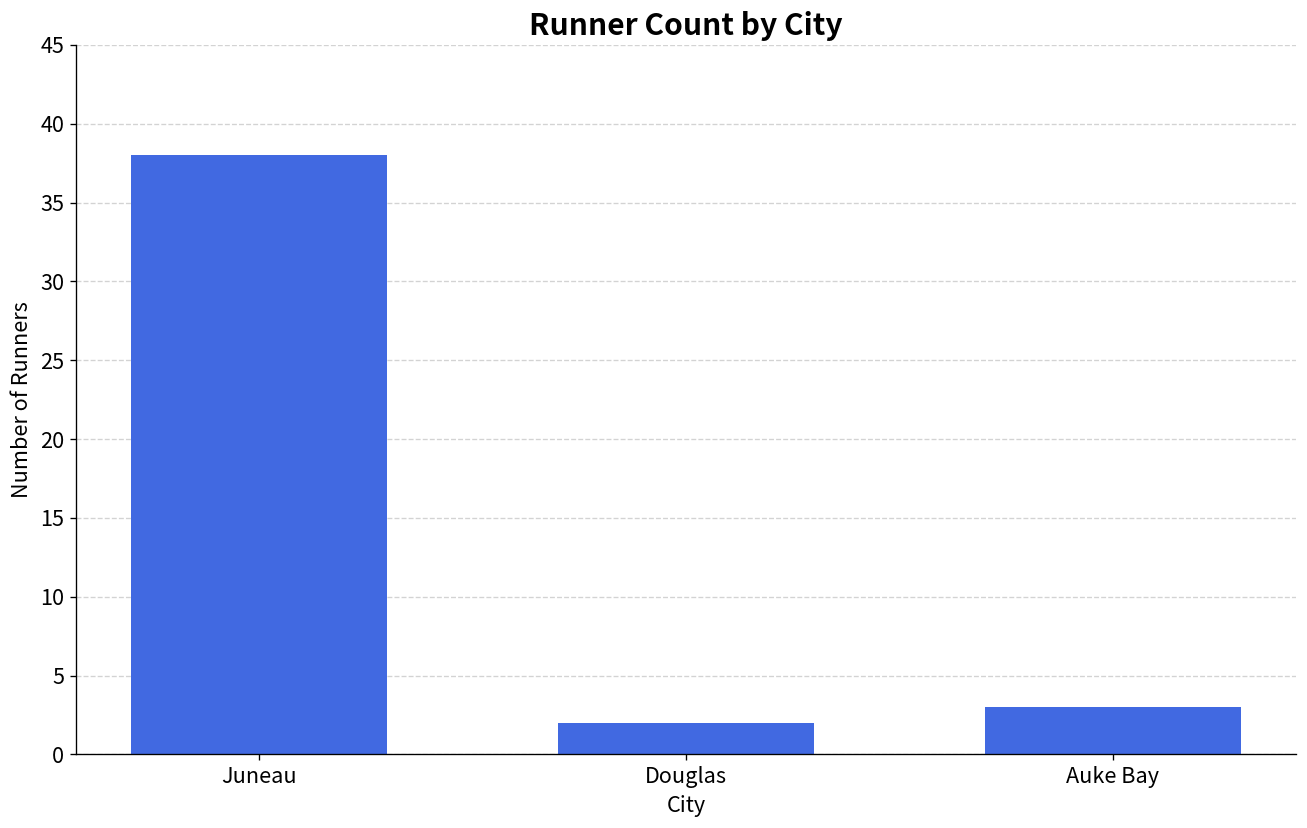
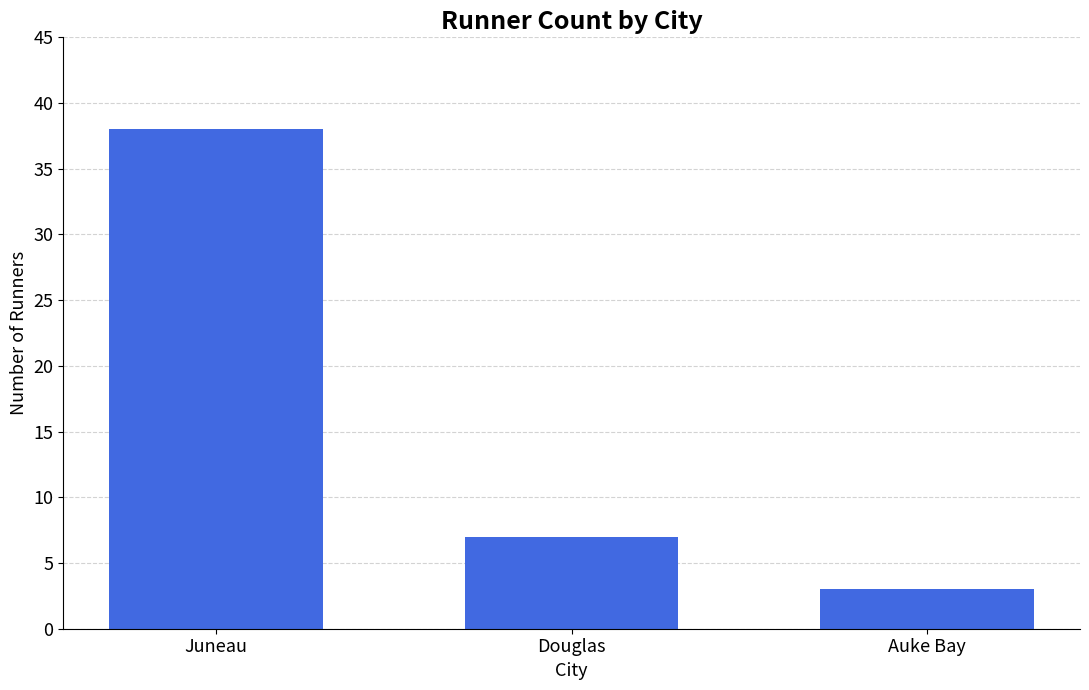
  {
    "Juneau": 38,
-   "Douglas": 2,
+   "Douglas": 7,
    "Auke Bay": 3
  }
